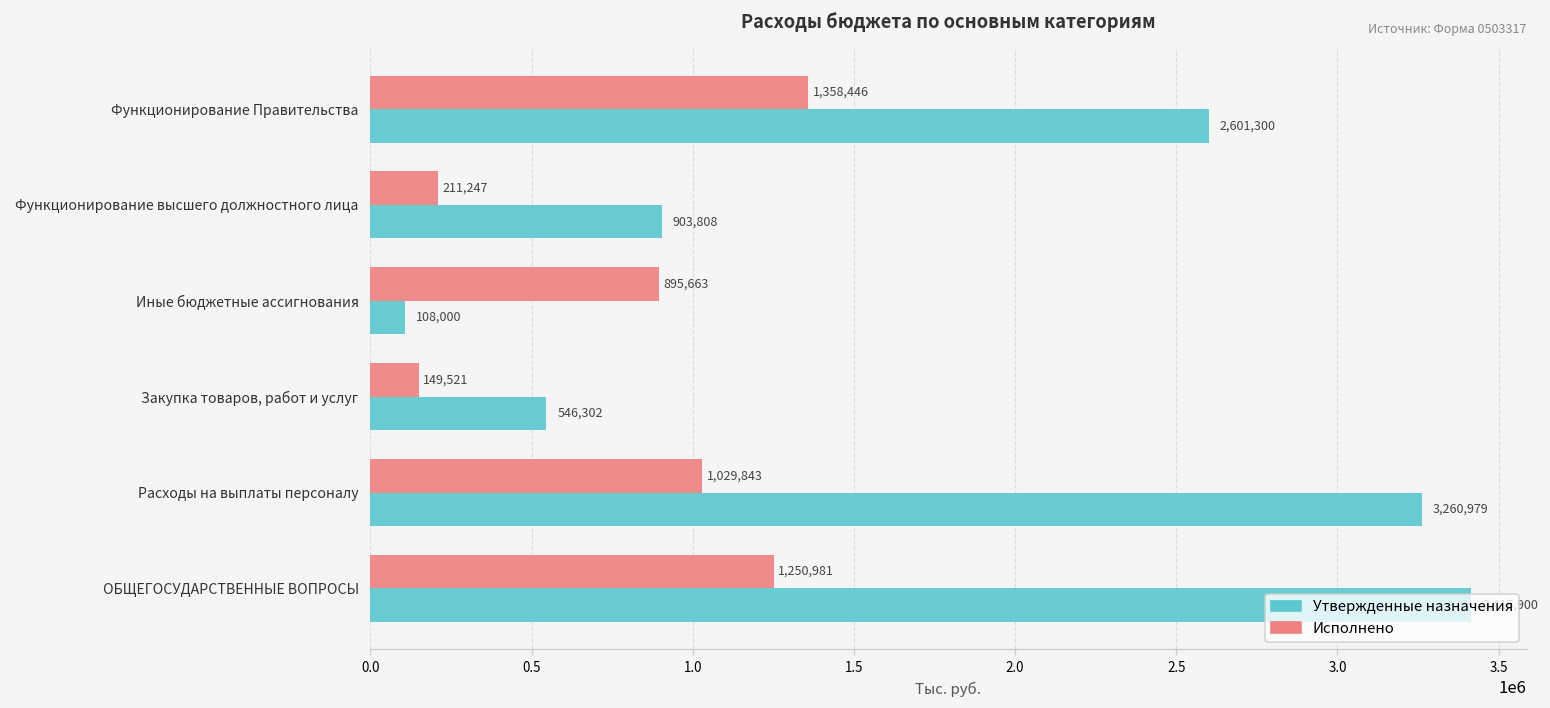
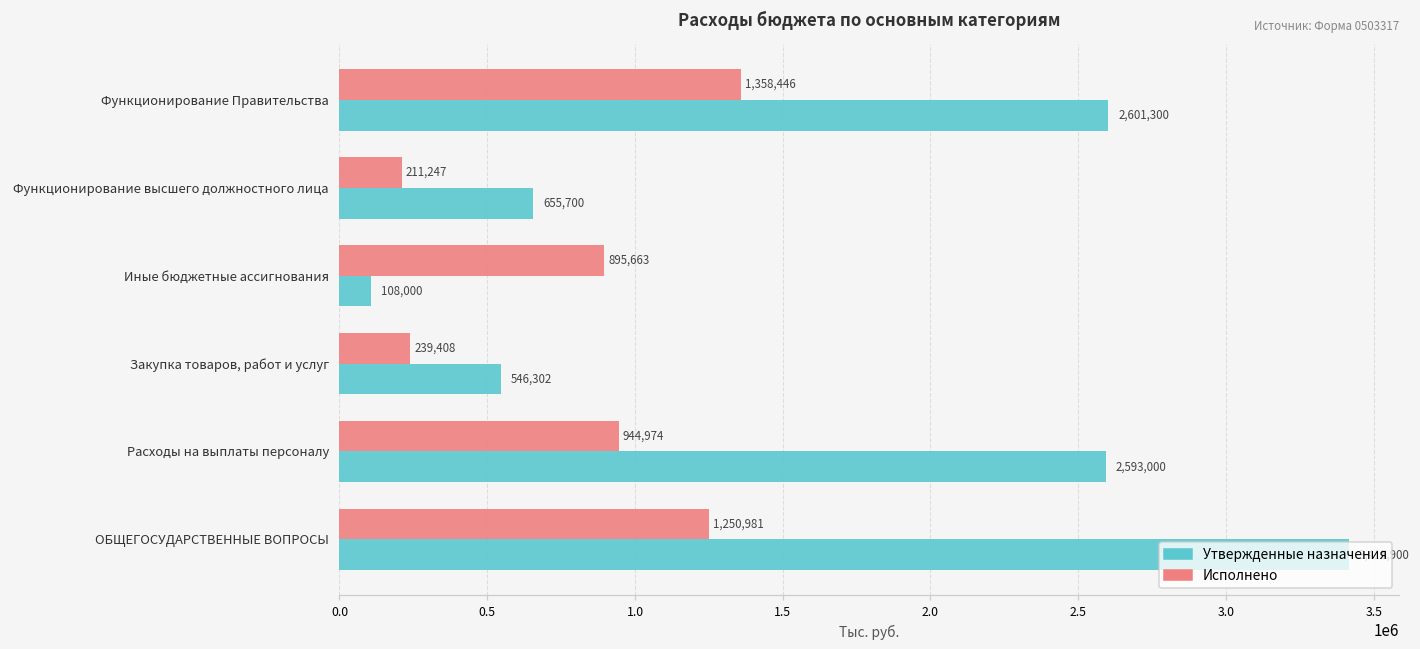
  {
    "Утвержденные назначения": {
      "Функционирование Правительства": "2,601,300",
-     "Функционирование высшего должностного лица": "903,808",
+     "Функционирование высшего должностного лица": "655,700",
      "Иные бюджетные ассигнования": "108,000",
      "Закупка товаров, работ и услуг": "546,302",
-     "Расходы на выплаты персоналу": "3,260,979"
+     "Расходы на выплаты персоналу": "2,593,000"
    },
    "Исполнено": {
      "Функционирование Правительства": "1,358,446",
      "Функционирование высшего должностного лица": "211,247",
      "Иные бюджетные ассигнования": "895,663",
-     "Закупка товаров, работ и услуг": "149,521",
-     "Расходы на выплаты персоналу": "1,029,843",
+     "Закупка товаров, работ и услуг": "239,408",
+     "Расходы на выплаты персоналу": "944,974",
      "ОБЩЕГОСУДАРСТВЕННЫЕ ВОПРОСЫ": "1,250,981"
    }
  }
